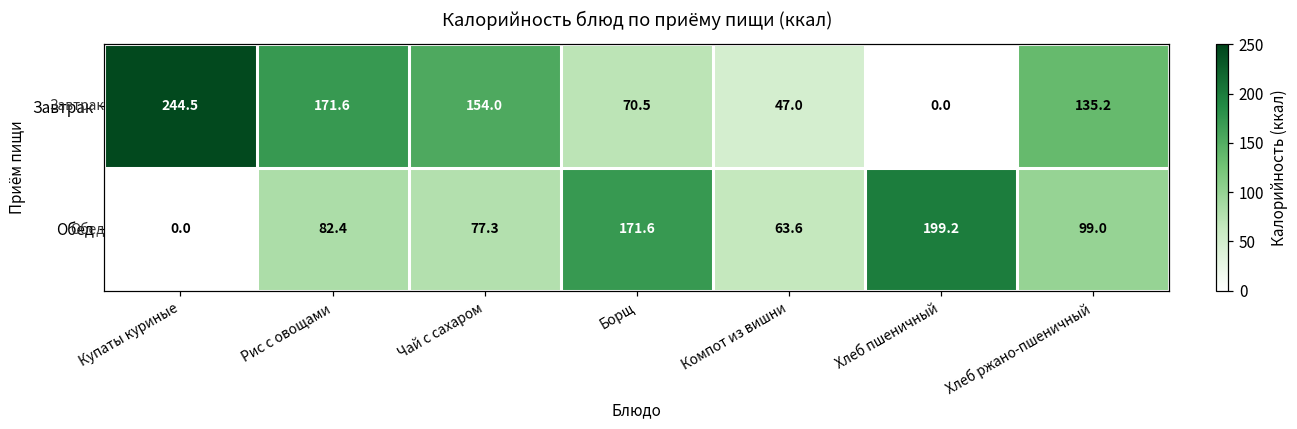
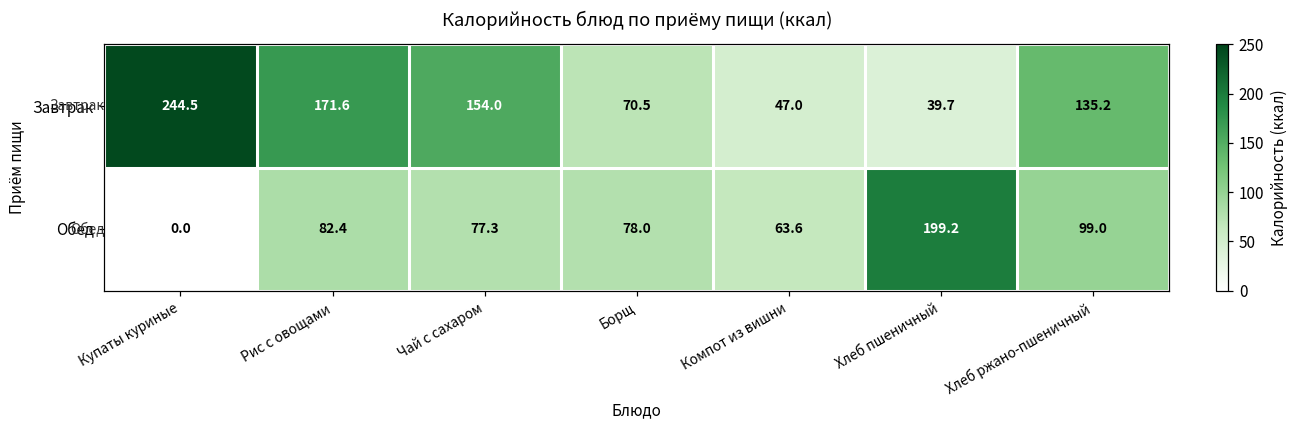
  {
    "Завтрак": {
      "Купаты куриные": 244.5,
      "Рис с овощами": 171.6,
      "Чай с сахаром": 154.0,
      "Борщ": 70.5,
      "Компот из вишни": 47.0,
-     "Хлеб пшеничный": 0.0,
+     "Хлеб пшеничный": 39.7,
      "Хлеб ржано-пшеничный": 135.2
    },
    "Обед": {
      "Купаты куриные": 0.0,
      "Рис с овощами": 82.4,
      "Чай с сахаром": 77.3,
-     "Борщ": 171.6,
+     "Борщ": 78.0,
      "Компот из вишни": 63.6,
      "Хлеб пшеничный": 199.2,
      "Хлеб ржано-пшеничный": 99.0
    }
  }
